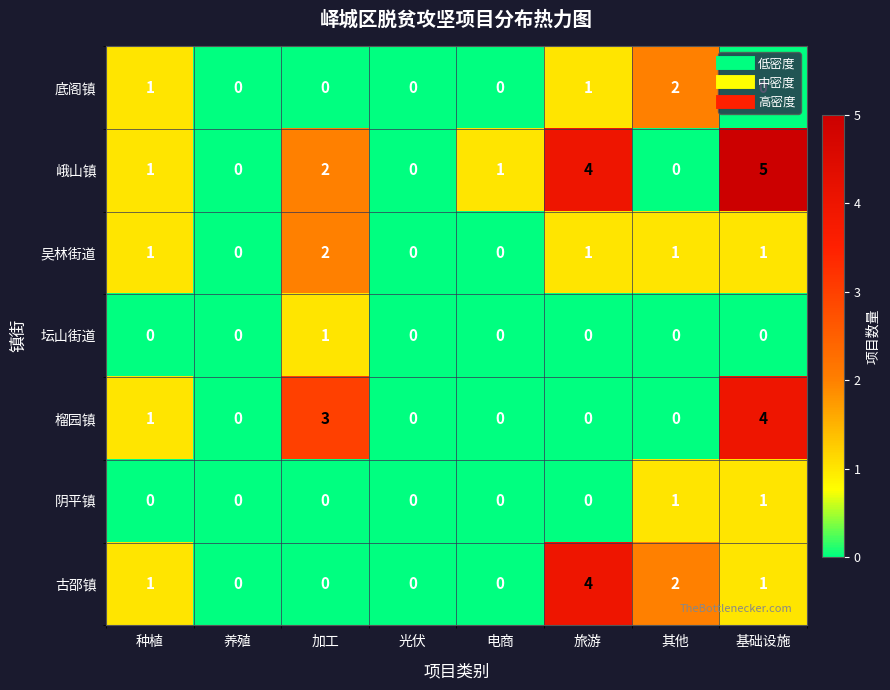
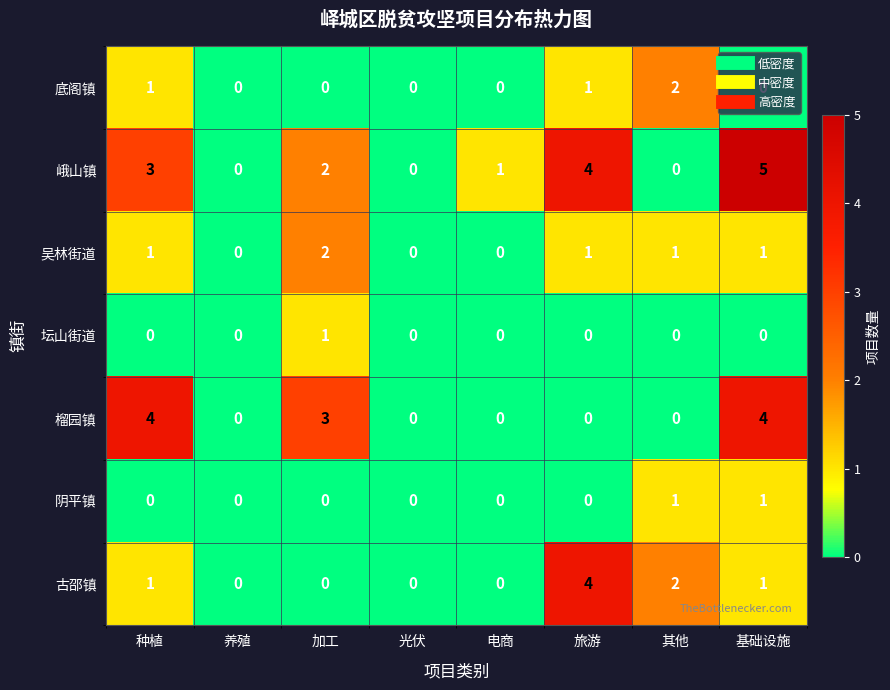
  {
    "底阁镇": {
      "种植": 1,
      "养殖": 0,
      "加工": 0,
      "光伏": 0,
      "电商": 0,
      "旅游": 1,
      "其他": 2
    },
    "峨山镇": {
-     "种植": 1,
+     "种植": 3,
      "养殖": 0,
      "加工": 2,
      "光伏": 0,
      "电商": 1,
      "旅游": 4,
      "其他": 0,
      "基础设施": 5
    },
    "吴林街道": {
      "种植": 1,
      "养殖": 0,
      "加工": 2,
      "光伏": 0,
      "电商": 0,
      "旅游": 1,
      "其他": 1,
      "基础设施": 1
    },
    "坛山街道": {
      "种植": 0,
      "养殖": 0,
      "加工": 1,
      "光伏": 0,
      "电商": 0,
      "旅游": 0,
      "其他": 0,
      "基础设施": 0
    },
    "榴园镇": {
-     "种植": 1,
+     "种植": 4,
      "养殖": 0,
      "加工": 3,
      "光伏": 0,
      "电商": 0,
      "旅游": 0,
      "其他": 0,
      "基础设施": 4
    },
    "阴平镇": {
      "种植": 0,
      "养殖": 0,
      "加工": 0,
      "光伏": 0,
      "电商": 0,
      "旅游": 0,
      "其他": 1,
      "基础设施": 1
    },
    "古邵镇": {
      "种植": 1,
      "养殖": 0,
      "加工": 0,
      "光伏": 0,
      "电商": 0,
      "旅游": 4,
      "其他": 2
    }
  }
